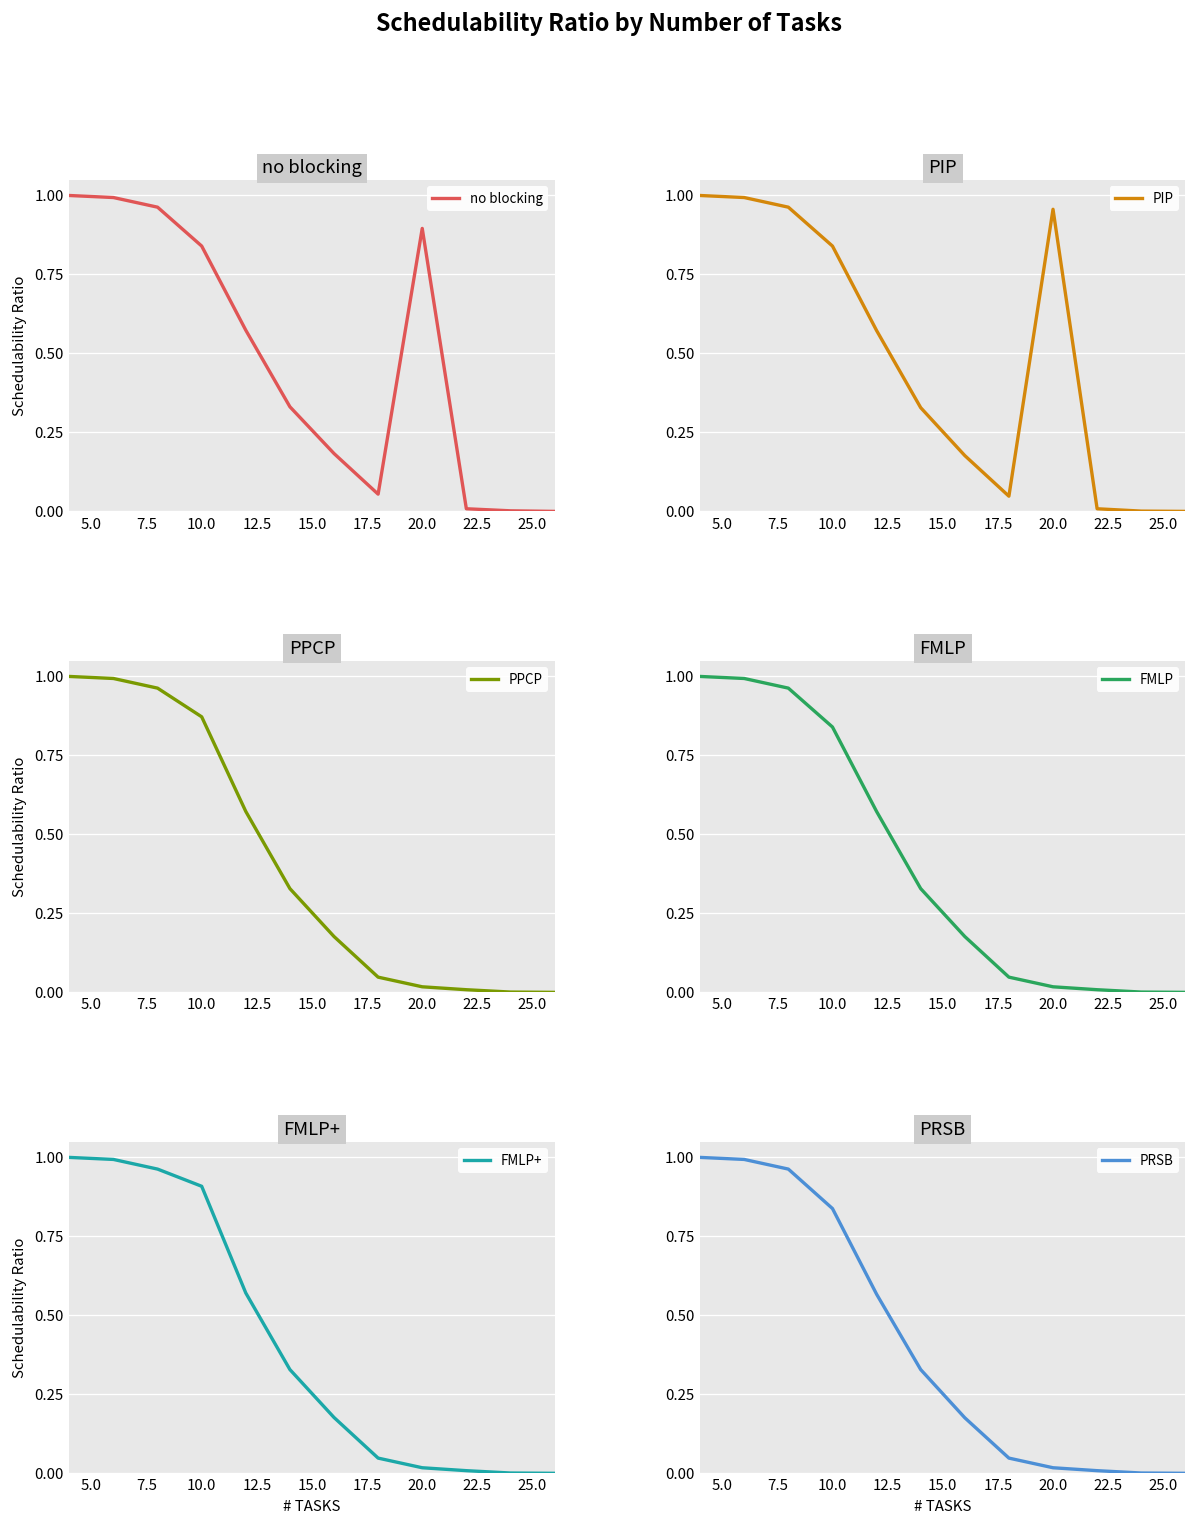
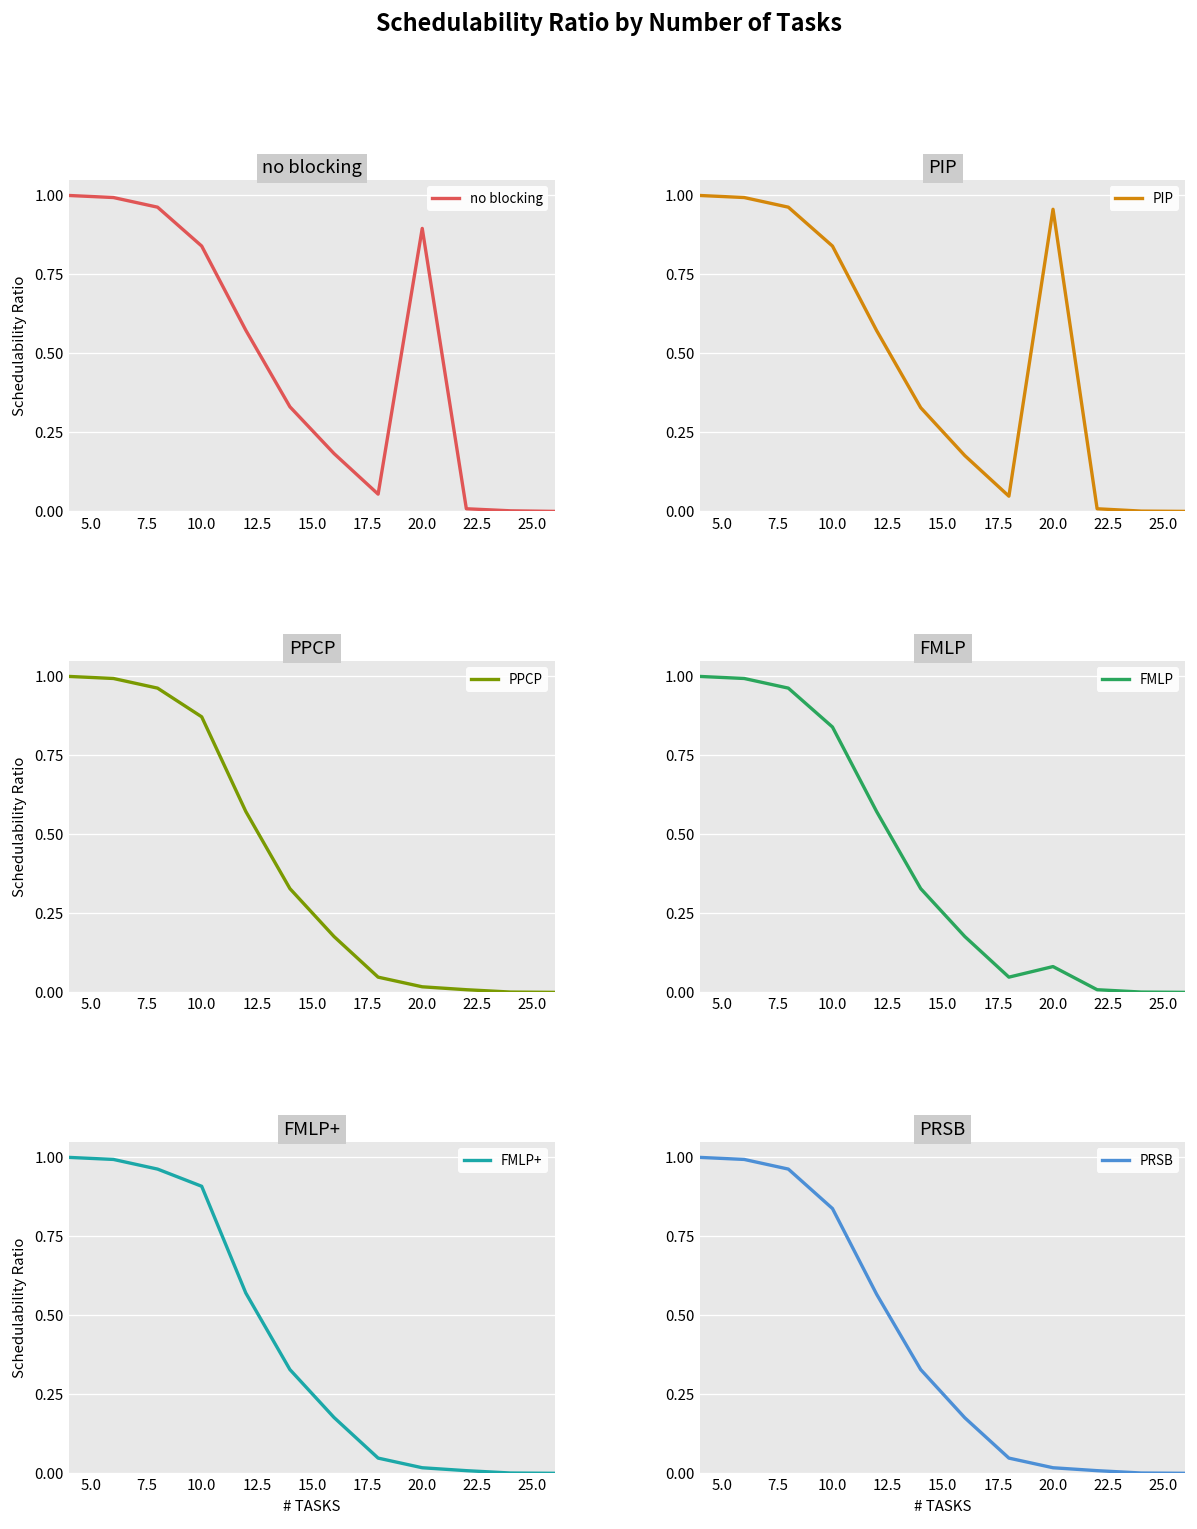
  {
    "no blocking": {
      "10.0": 0.84,
      "20.0": 0.90
    },
    "PIP": {
      "10.0": 0.84,
      "20.0": 0.96
    },
    "PPCP": {
      "10.0": 0.87,
      "20.0": 0.02
    },
    "FMLP": {
      "10.0": 0.84,
-     "20.0": 0.02
+     "20.0": 0.08
    },
    "FMLP+": {
      "10.0": 0.91,
      "20.0": 0.02
    },
    "PRSB": {
      "10.0": 0.84,
      "20.0": 0.02
    }
  }
